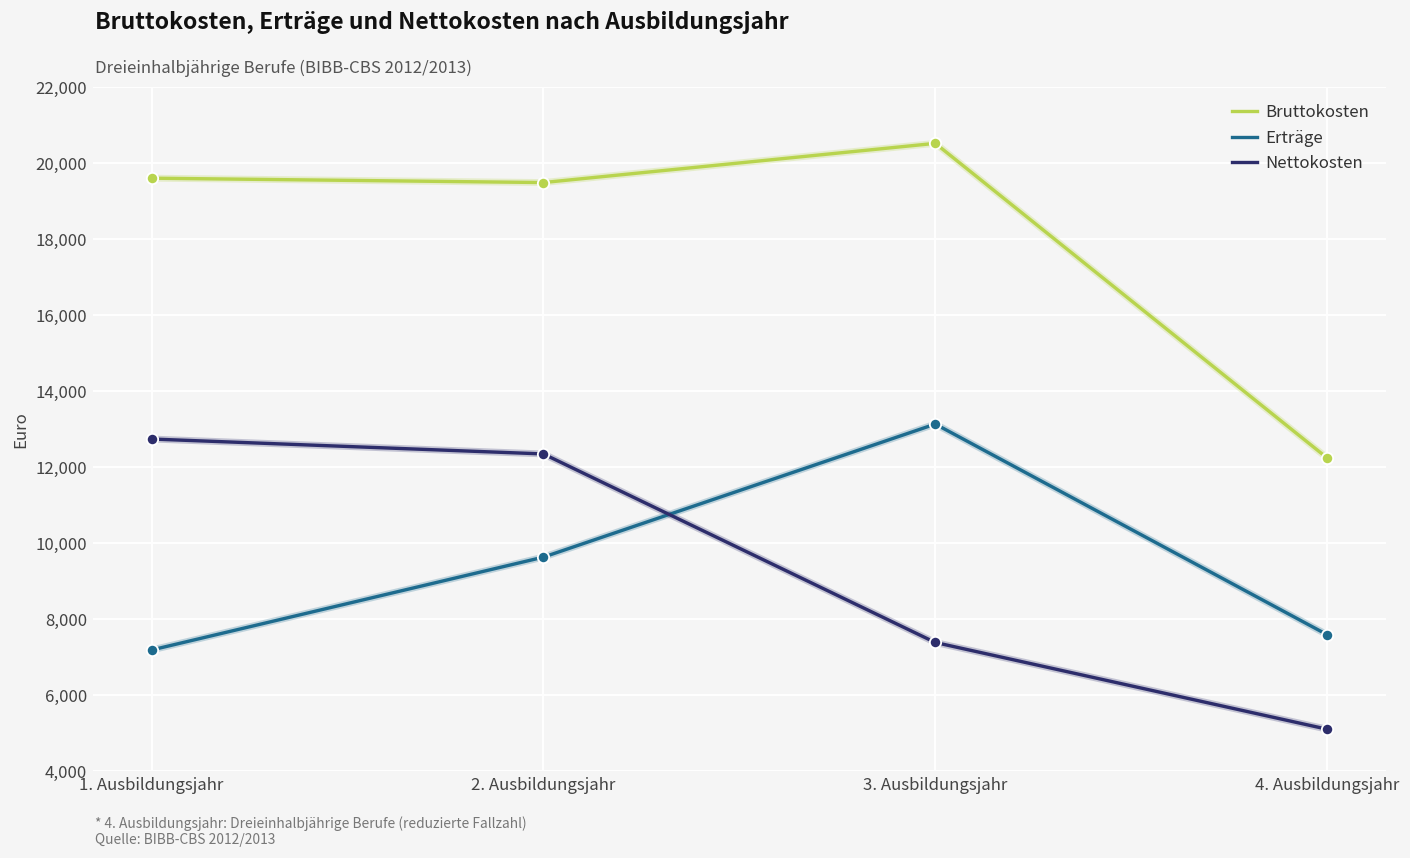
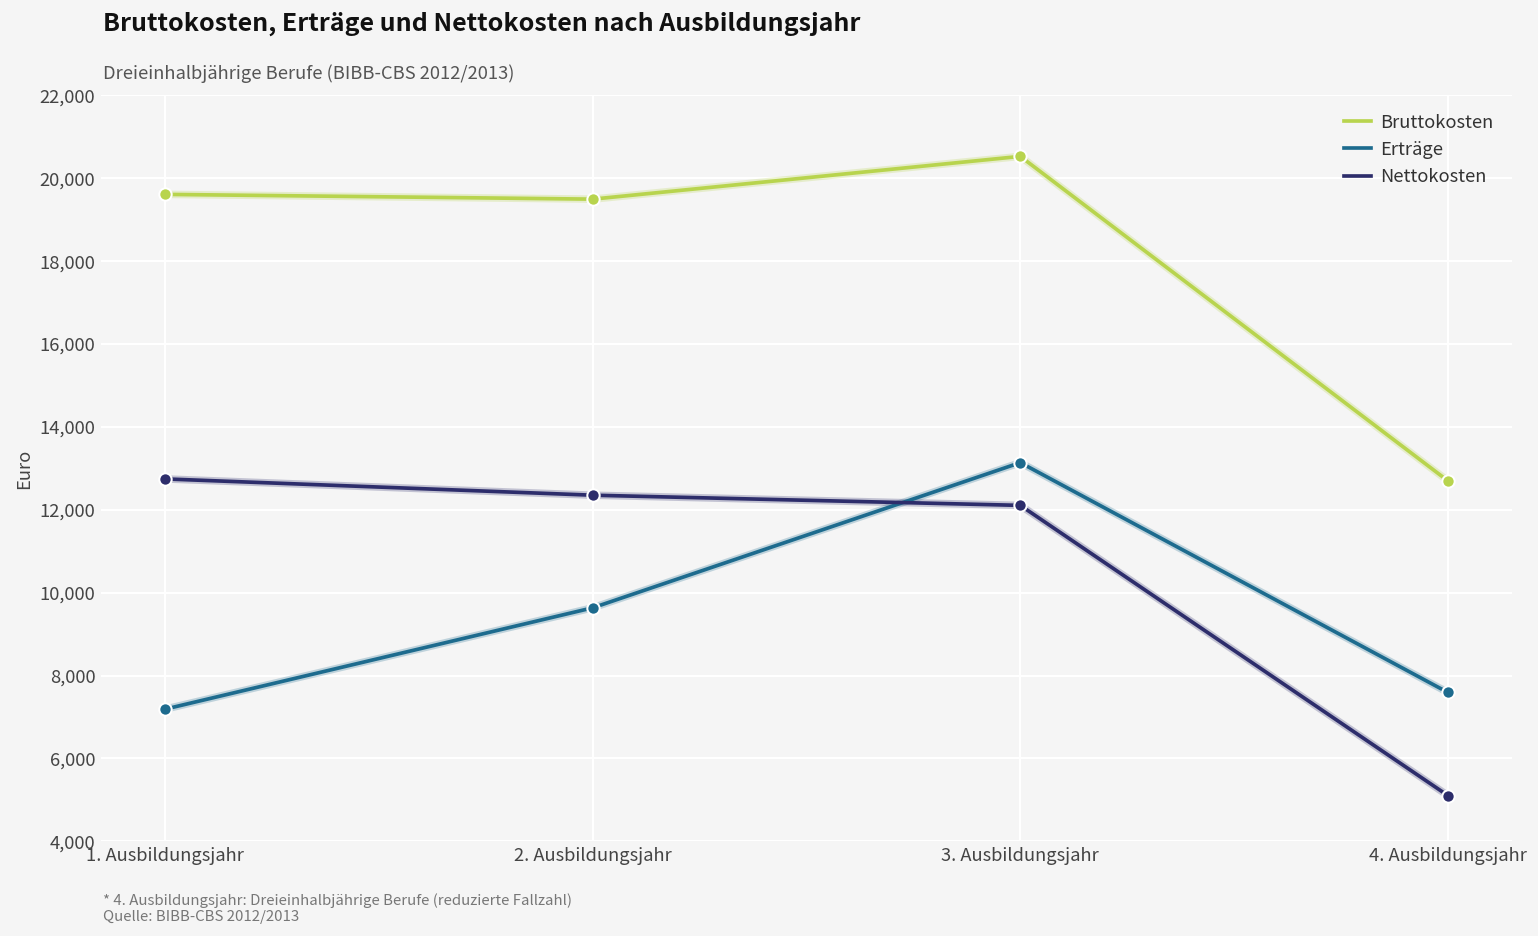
  {
    "Bruttokosten": {
      "1. Ausbildungsjahr": "19,600",
      "2. Ausbildungsjahr": "19,500",
      "3. Ausbildungsjahr": "20,500",
-     "4. Ausbildungsjahr": "12,200"
+     "4. Ausbildungsjahr": "12,700"
    },
    "Erträge": {
      "1. Ausbildungsjahr": "7,200",
      "2. Ausbildungsjahr": "9,600",
      "3. Ausbildungsjahr": "13,100",
      "4. Ausbildungsjahr": "7,600"
    },
    "Nettokosten": {
      "1. Ausbildungsjahr": "12,700",
      "2. Ausbildungsjahr": "12,400",
-     "3. Ausbildungsjahr": "7,400",
+     "3. Ausbildungsjahr": "12,100",
      "4. Ausbildungsjahr": "5,100"
    }
  }
